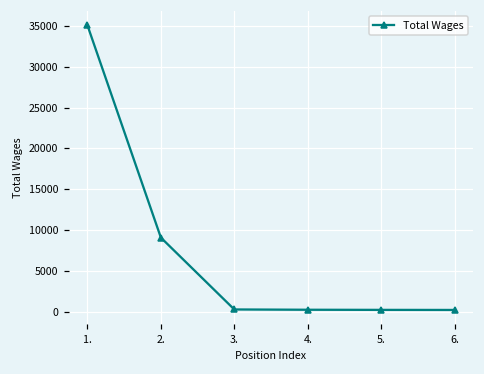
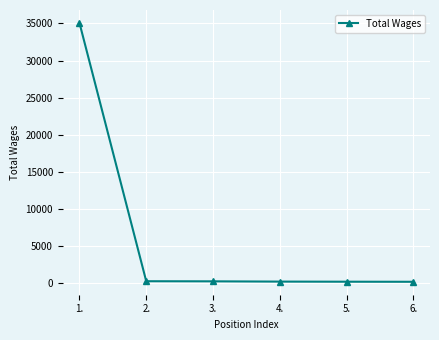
  {
    "1.": 35000,
-   "2.": 9000,
+   "2.": 0,
    "3.": 0,
    "4.": 0,
    "5.": 0,
    "6.": 0
  }
